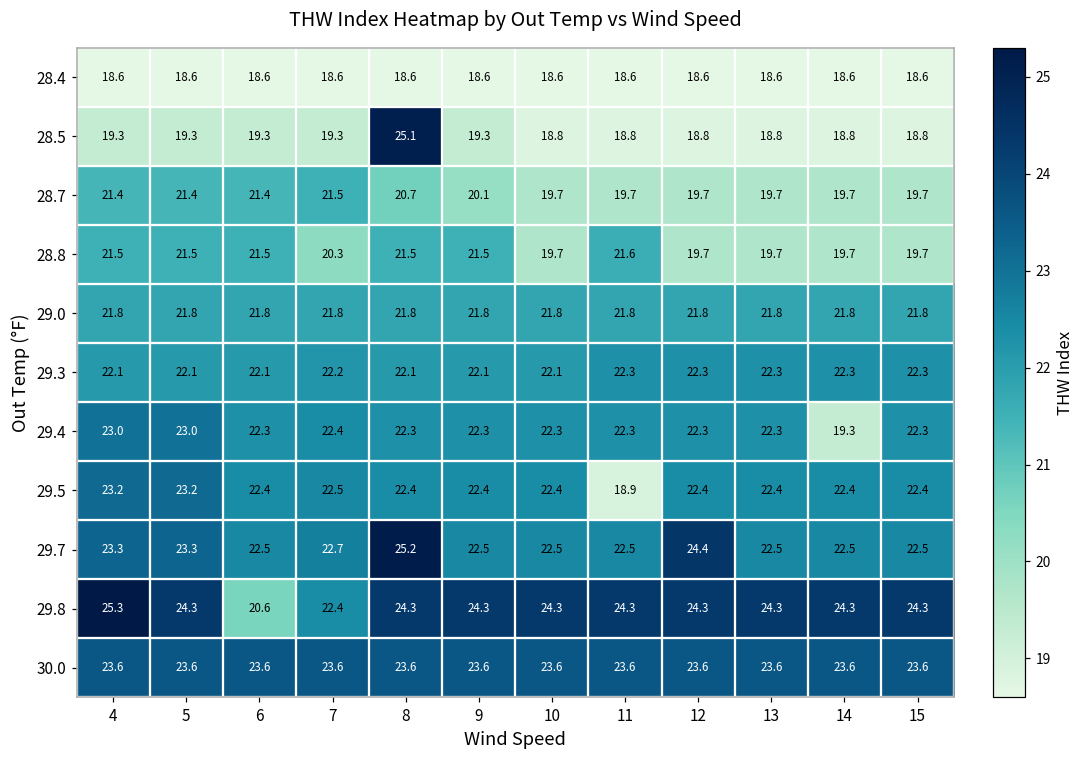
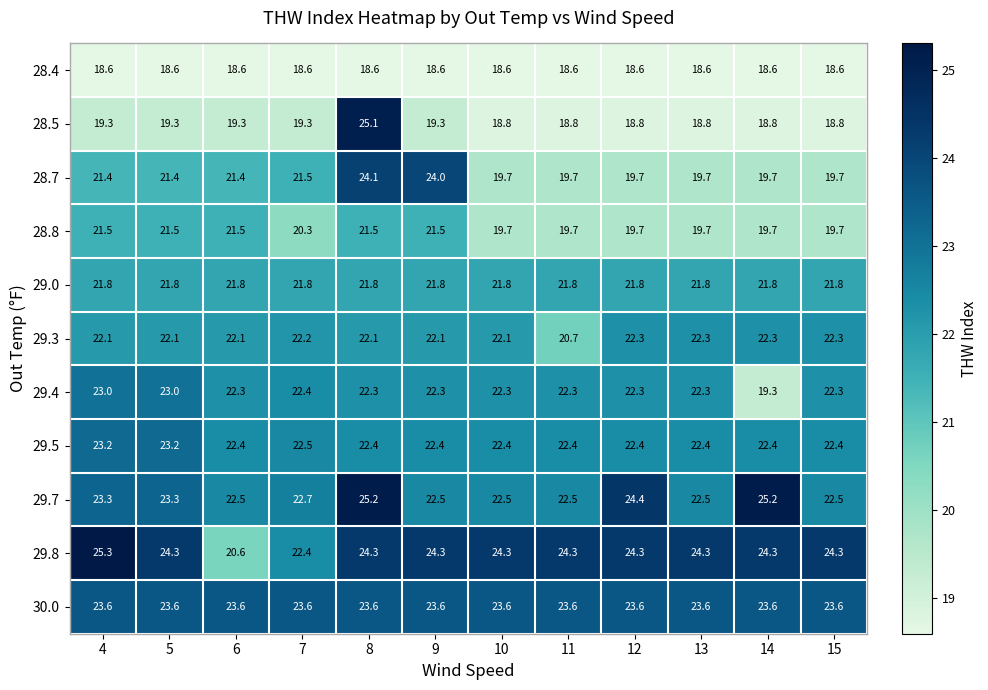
  {
    "28.4": {
      "4": 18.6,
      "5": 18.6,
      "6": 18.6,
      "7": 18.6,
      "8": 18.6,
      "9": 18.6,
      "10": 18.6,
      "11": 18.6,
      "12": 18.6,
      "13": 18.6,
      "14": 18.6,
      "15": 18.6
    },
    "28.5": {
      "4": 19.3,
      "5": 19.3,
      "6": 19.3,
      "7": 19.3,
      "8": 25.1,
      "9": 19.3,
      "10": 18.8,
      "11": 18.8,
      "12": 18.8,
      "13": 18.8,
      "14": 18.8,
      "15": 18.8
    },
    "28.7": {
      "4": 21.4,
      "5": 21.4,
      "6": 21.4,
      "7": 21.5,
-     "8": 20.7,
-     "9": 20.1,
+     "8": 24.1,
+     "9": 24.0,
      "10": 19.7,
      "11": 19.7,
      "12": 19.7,
      "13": 19.7,
      "14": 19.7,
      "15": 19.7
    },
    "28.8": {
      "4": 21.5,
      "5": 21.5,
      "6": 21.5,
      "7": 20.3,
      "8": 21.5,
      "9": 21.5,
      "10": 19.7,
-     "11": 21.6,
+     "11": 19.7,
      "12": 19.7,
      "13": 19.7,
      "14": 19.7,
      "15": 19.7
    },
    "29.0": {
      "4": 21.8,
      "5": 21.8,
      "6": 21.8,
      "7": 21.8,
      "8": 21.8,
      "9": 21.8,
      "10": 21.8,
      "11": 21.8,
      "12": 21.8,
      "13": 21.8,
      "14": 21.8,
      "15": 21.8
    },
    "29.3": {
      "4": 22.1,
      "5": 22.1,
      "6": 22.1,
      "7": 22.2,
      "8": 22.1,
      "9": 22.1,
      "10": 22.1,
-     "11": 22.3,
+     "11": 20.7,
      "12": 22.3,
      "13": 22.3,
      "14": 22.3,
      "15": 22.3
    },
    "29.4": {
      "4": 23.0,
      "5": 23.0,
      "6": 22.3,
      "7": 22.4,
      "8": 22.3,
      "9": 22.3,
      "10": 22.3,
      "11": 22.3,
      "12": 22.3,
      "13": 22.3,
      "14": 19.3,
      "15": 22.3
    },
    "29.5": {
      "4": 23.2,
      "5": 23.2,
      "6": 22.4,
      "7": 22.5,
      "8": 22.4,
      "9": 22.4,
      "10": 22.4,
-     "11": 18.9,
+     "11": 22.4,
      "12": 22.4,
      "13": 22.4,
      "14": 22.4,
      "15": 22.4
    },
    "29.7": {
      "4": 23.3,
      "5": 23.3,
      "6": 22.5,
      "7": 22.7,
      "8": 25.2,
      "9": 22.5,
      "10": 22.5,
      "11": 22.5,
      "12": 24.4,
      "13": 22.5,
-     "14": 22.5,
+     "14": 25.2,
      "15": 22.5
    },
    "29.8": {
      "4": 25.3,
      "5": 24.3,
      "6": 20.6,
      "7": 22.4,
      "8": 24.3,
      "9": 24.3,
      "10": 24.3,
      "11": 24.3,
      "12": 24.3,
      "13": 24.3,
      "14": 24.3,
      "15": 24.3
    },
    "30.0": {
      "4": 23.6,
      "5": 23.6,
      "6": 23.6,
      "7": 23.6,
      "8": 23.6,
      "9": 23.6,
      "10": 23.6,
      "11": 23.6,
      "12": 23.6,
      "13": 23.6,
      "14": 23.6,
      "15": 23.6
    }
  }
